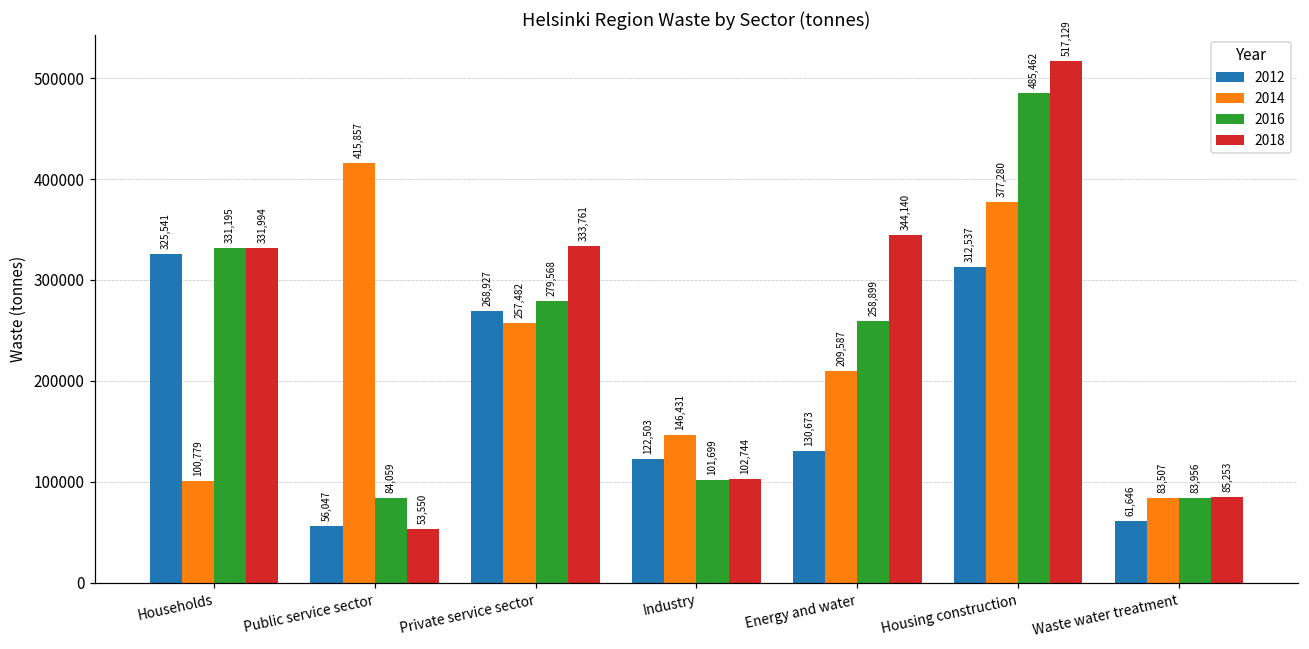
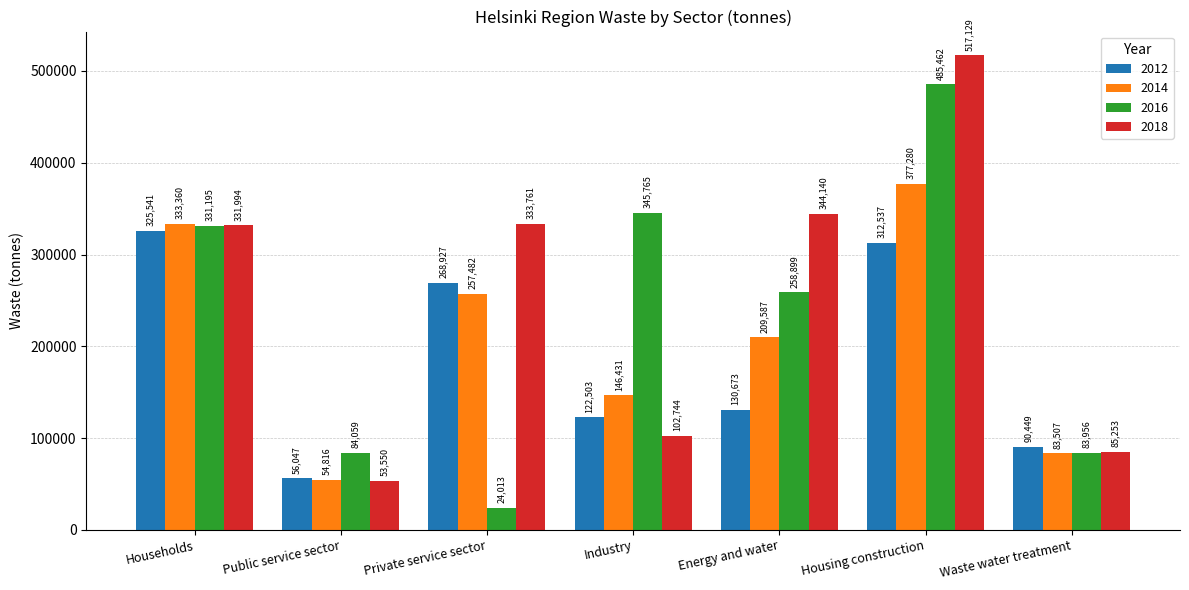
  {
    "2012": {
      "Households": "325,541",
      "Public service sector": "56,047",
      "Private service sector": "268,927",
      "Industry": "122,503",
      "Energy and water": "130,673",
      "Housing construction": "312,537",
-     "Waste water treatment": "61,646"
+     "Waste water treatment": "90,449"
    },
    "2014": {
-     "Households": "100,779",
-     "Public service sector": "415,857",
+     "Households": "333,360",
+     "Public service sector": "54,816",
      "Private service sector": "257,482",
      "Industry": "146,431",
      "Energy and water": "209,587",
      "Housing construction": "377,280",
      "Waste water treatment": "83,507"
    },
    "2016": {
      "Households": "331,195",
      "Public service sector": "84,059",
-     "Private service sector": "279,568",
-     "Industry": "101,699",
+     "Private service sector": "24,013",
+     "Industry": "345,765",
      "Energy and water": "258,899",
      "Housing construction": "485,462",
      "Waste water treatment": "83,956"
    },
    "2018": {
      "Households": "331,994",
      "Public service sector": "53,550",
      "Private service sector": "333,761",
      "Industry": "102,744",
      "Energy and water": "344,140",
      "Housing construction": "517,129",
      "Waste water treatment": "85,253"
    }
  }
